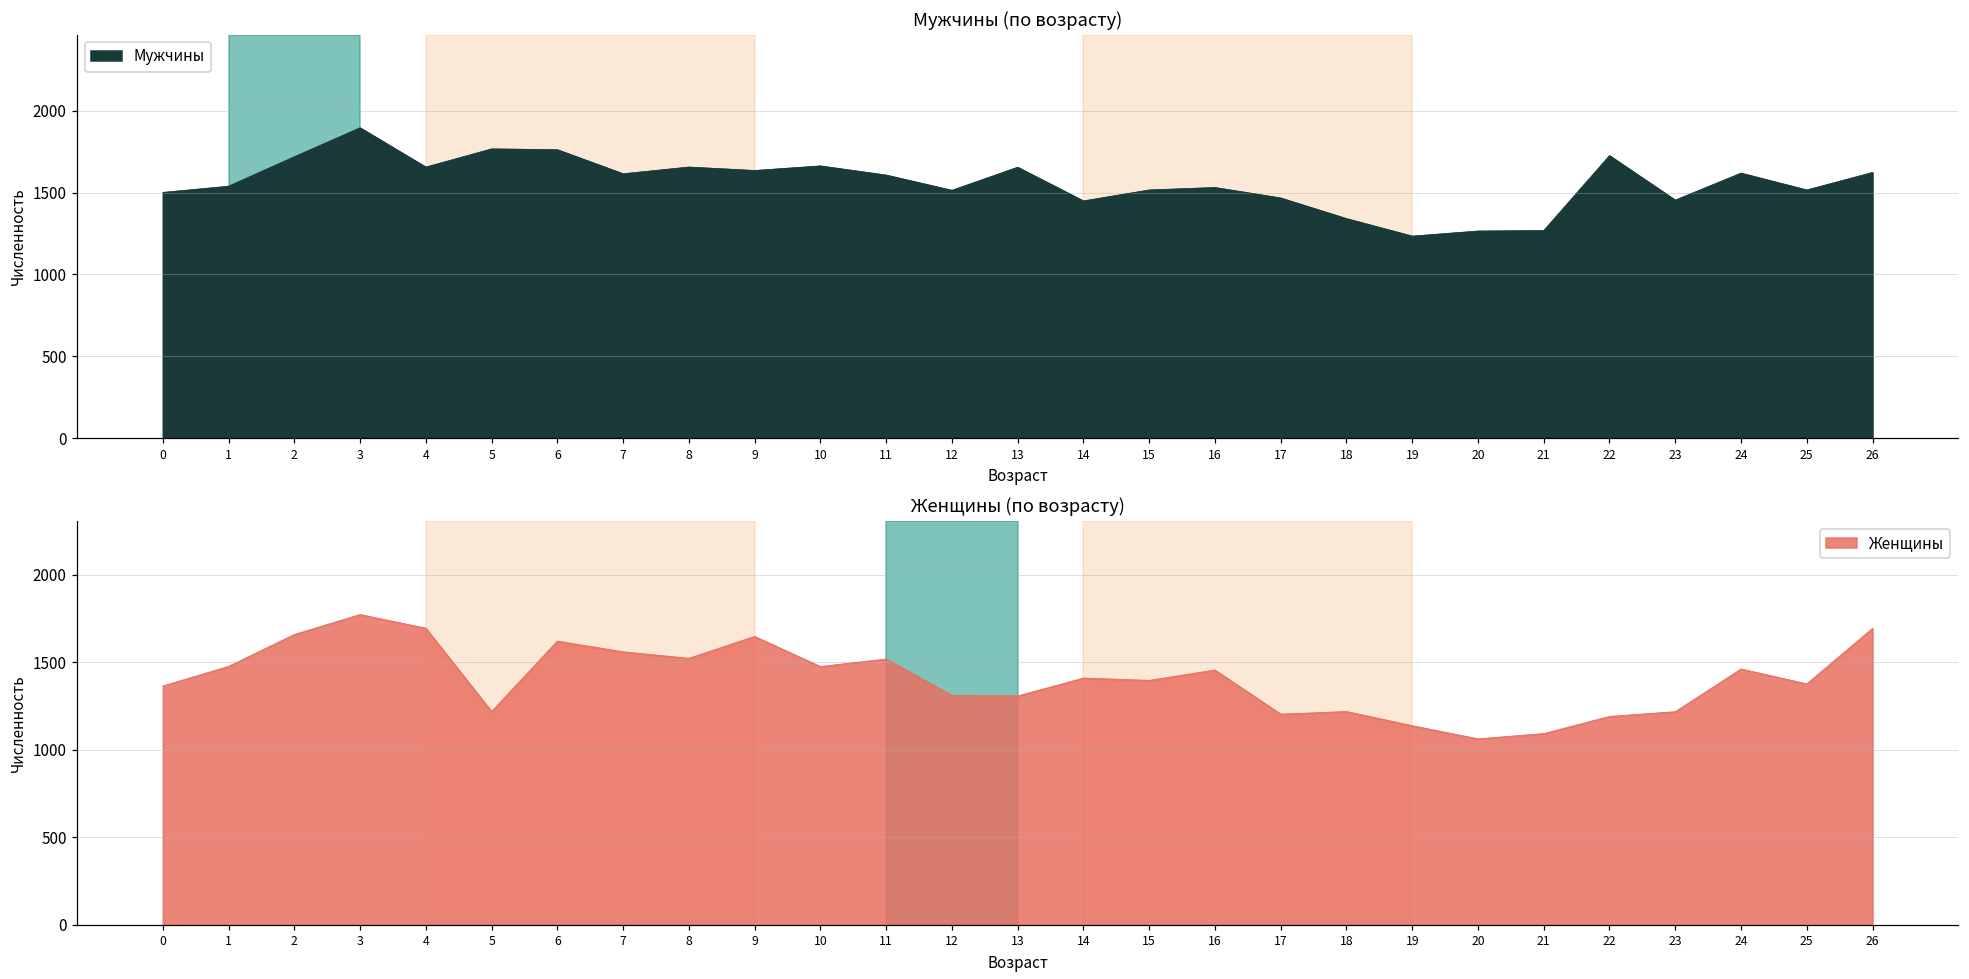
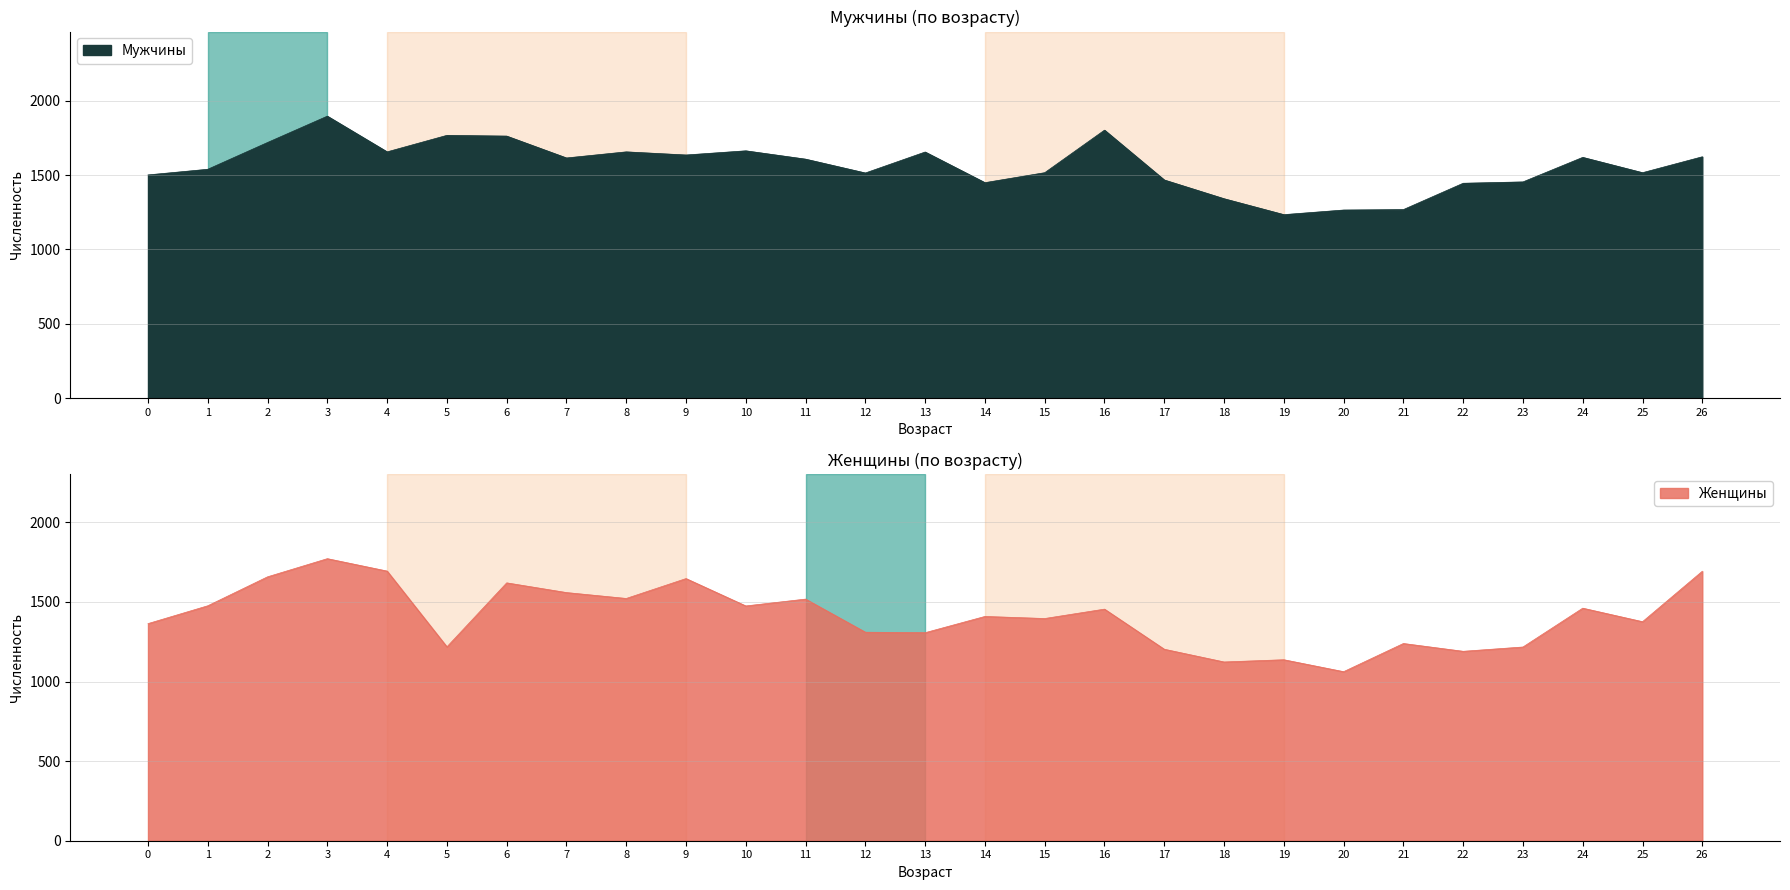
  {
    "Мужчины (по возрасту)": {
      "0": 1500,
      "1": 1540,
      "2": 1720,
      "3": 1900,
      "4": 1660,
      "5": 1770,
      "6": 1760,
      "7": 1620,
      "8": 1660,
      "9": 1640,
      "10": 1660,
      "11": 1610,
      "12": 1510,
      "13": 1660,
      "14": 1450,
      "15": 1520,
-     "16": 1530,
+     "16": 1800,
      "17": 1470,
      "18": 1340,
      "19": 1230,
      "20": 1270,
      "21": 1270,
-     "22": 1730,
+     "22": 1450,
      "23": 1450,
      "24": 1620,
      "25": 1520,
      "26": 1620
    },
    "Женщины (по возрасту)": {
      "0": 1360,
      "1": 1480,
      "2": 1660,
      "3": 1770,
      "4": 1690,
      "5": 1220,
      "6": 1620,
      "7": 1560,
      "8": 1520,
      "9": 1650,
      "10": 1480,
      "11": 1520,
      "12": 1310,
      "13": 1310,
      "14": 1410,
      "15": 1400,
      "16": 1460,
      "17": 1200,
-     "18": 1220,
+     "18": 1120,
      "19": 1140,
      "20": 1060,
-     "21": 1090,
+     "21": 1240,
      "22": 1190,
      "23": 1220,
      "24": 1460,
      "25": 1380,
      "26": 1690
    }
  }
